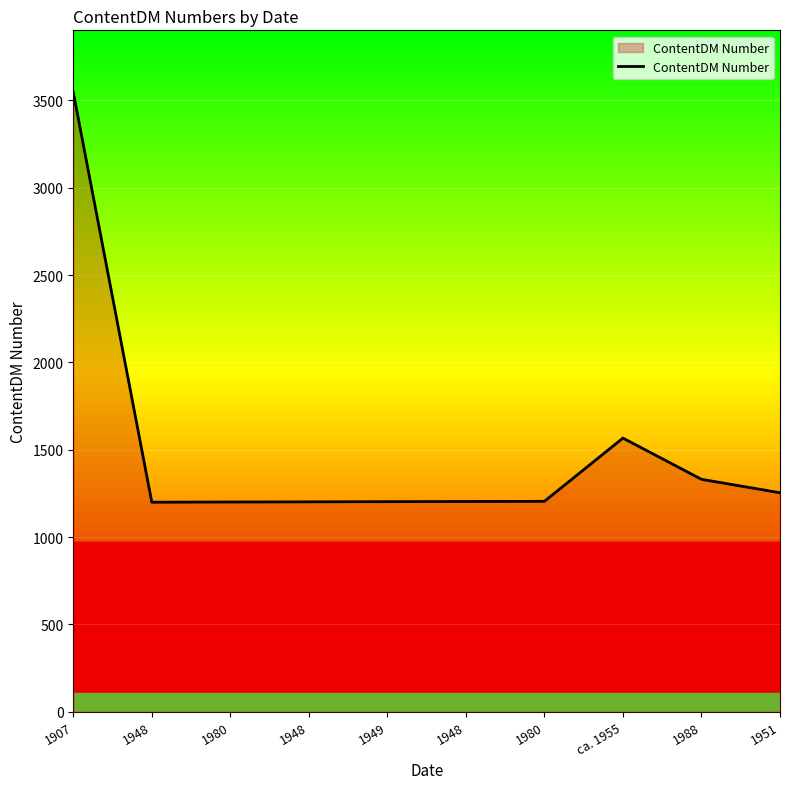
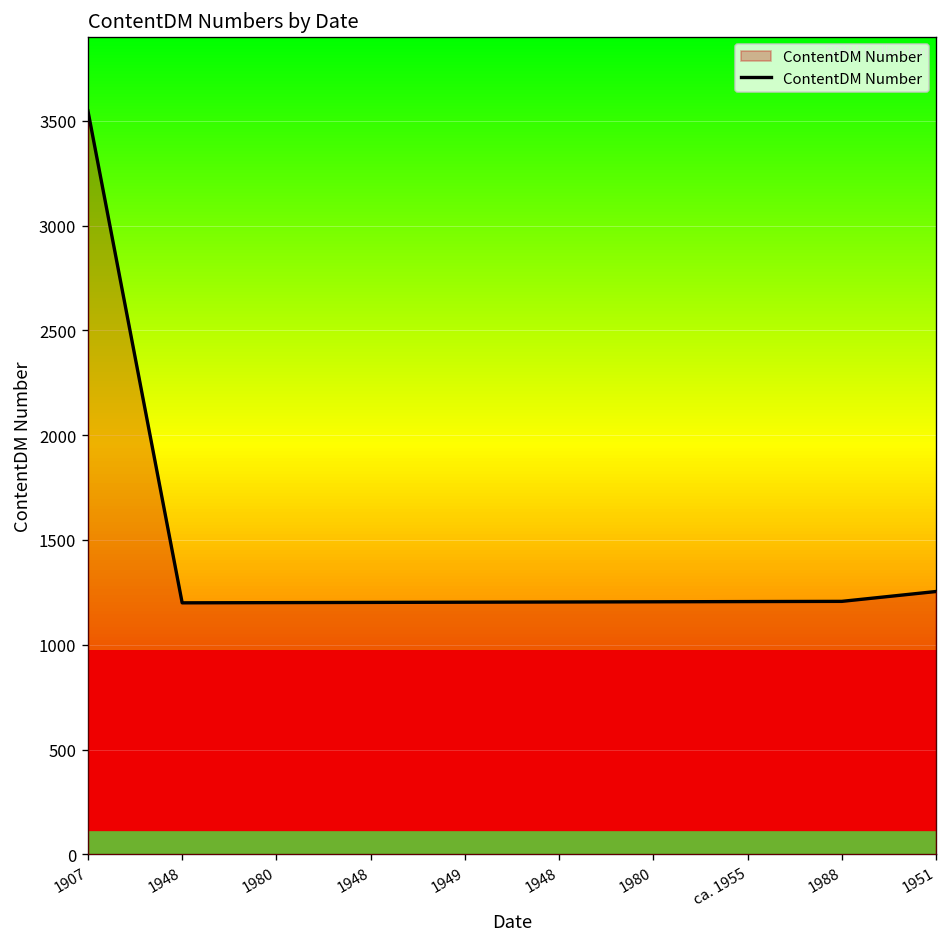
  {
    "1907": 3550,
    "1949": 1200,
-   "ca. 1955": 1570,
-   "1988": 1330,
+   "ca. 1955": 1210,
+   "1988": 1210,
    "1951": 1250
  }
